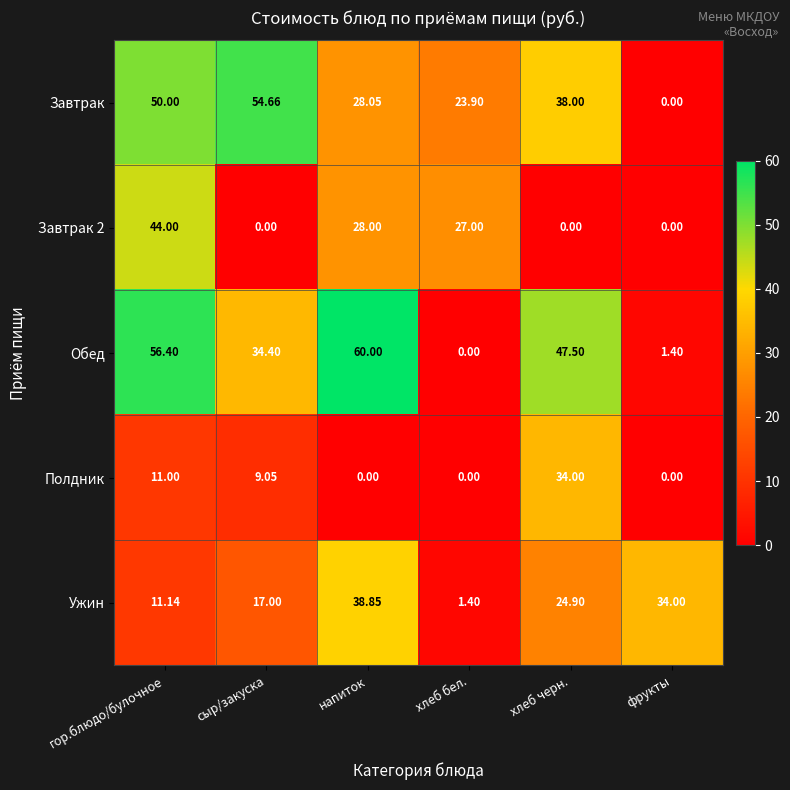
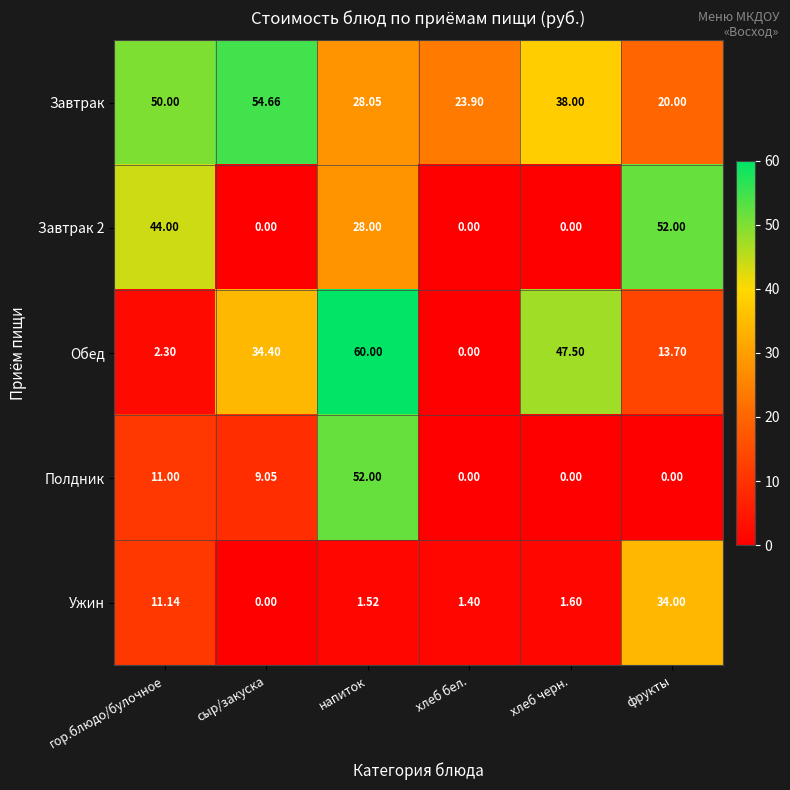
  {
    "Завтрак": {
      "гор.блюдо/булочное": 50.00,
      "сыр/закуска": 54.66,
      "напиток": 28.05,
      "хлеб бел.": 23.90,
      "хлеб черн.": 38.00,
-     "фрукты": 0.00
+     "фрукты": 20.00
    },
    "Завтрак 2": {
      "гор.блюдо/булочное": 44.00,
      "сыр/закуска": 0.00,
      "напиток": 28.00,
-     "хлеб бел.": 27.00,
+     "хлеб бел.": 0.00,
      "хлеб черн.": 0.00,
-     "фрукты": 0.00
+     "фрукты": 52.00
    },
    "Обед": {
-     "гор.блюдо/булочное": 56.40,
+     "гор.блюдо/булочное": 2.30,
      "сыр/закуска": 34.40,
      "напиток": 60.00,
      "хлеб бел.": 0.00,
      "хлеб черн.": 47.50,
-     "фрукты": 1.40
+     "фрукты": 13.70
    },
    "Полдник": {
      "гор.блюдо/булочное": 11.00,
      "сыр/закуска": 9.05,
-     "напиток": 0.00,
+     "напиток": 52.00,
      "хлеб бел.": 0.00,
-     "хлеб черн.": 34.00,
+     "хлеб черн.": 0.00,
      "фрукты": 0.00
    },
    "Ужин": {
      "гор.блюдо/булочное": 11.14,
-     "сыр/закуска": 17.00,
-     "напиток": 38.85,
+     "сыр/закуска": 0.00,
+     "напиток": 1.52,
      "хлеб бел.": 1.40,
-     "хлеб черн.": 24.90,
+     "хлеб черн.": 1.60,
      "фрукты": 34.00
    }
  }
